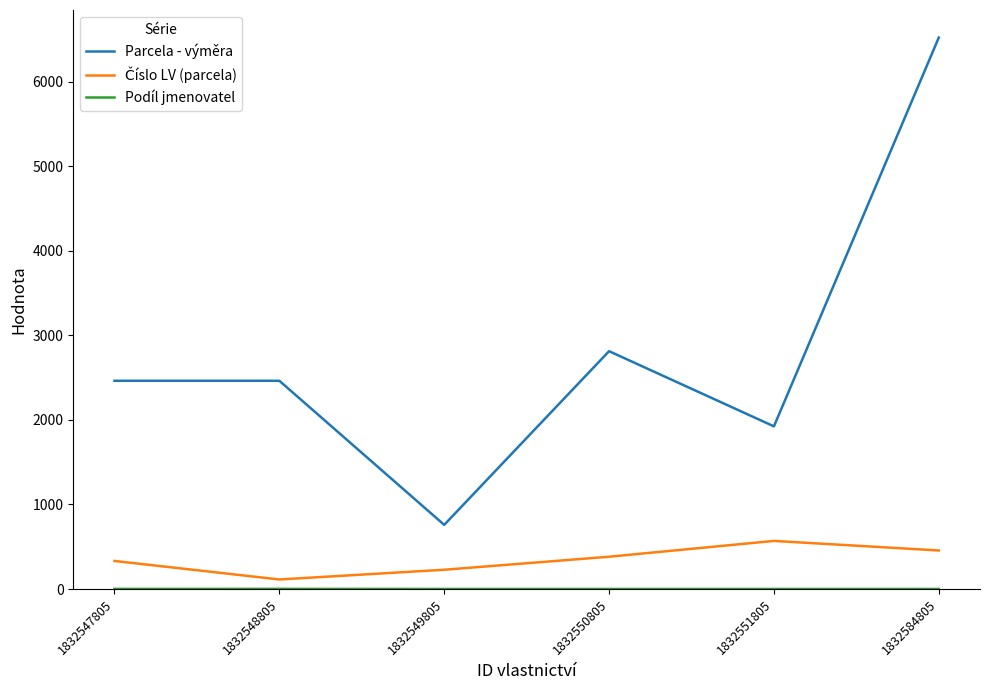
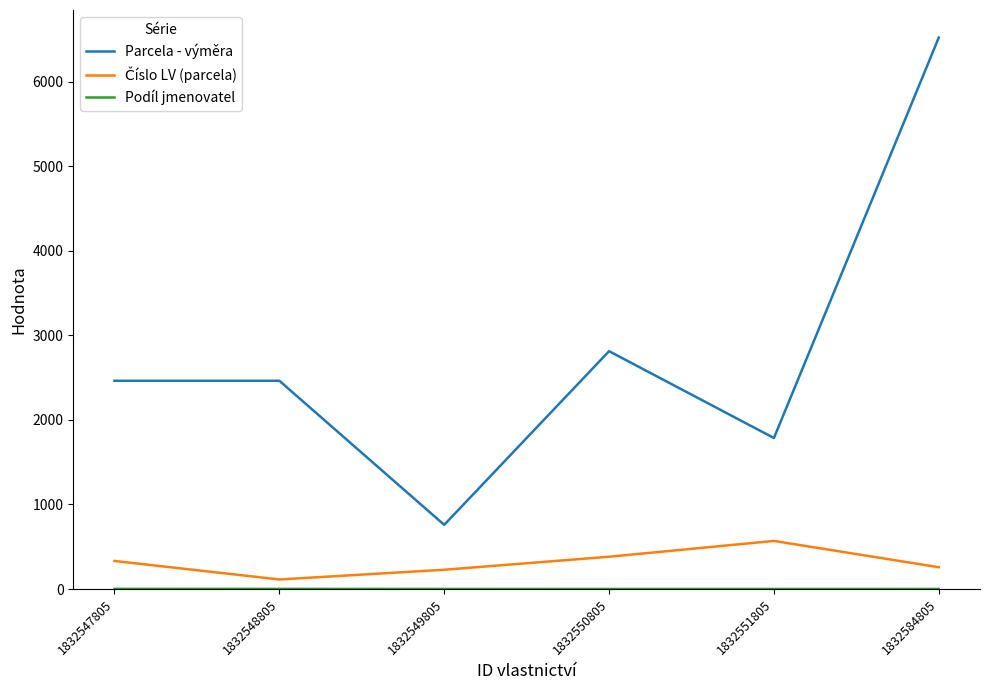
  {
    "Parcela - výměra": {
      "1832547805": 2500,
      "1832548805": 2500,
      "1832549805": 800,
      "1832550805": 2800,
-     "1832551805": 1900,
+     "1832551805": 1800,
      "1832584805": 6500
    },
    "Číslo LV (parcela)": {
      "1832547805": 300,
      "1832548805": 100,
      "1832549805": 200,
      "1832550805": 400,
      "1832551805": 600,
-     "1832584805": 500
+     "1832584805": 300
    },
    "Podíl jmenovatel": {
      "1832547805": 0,
      "1832548805": 0,
      "1832549805": 0,
      "1832550805": 0,
      "1832551805": 0,
      "1832584805": 0
    }
  }
